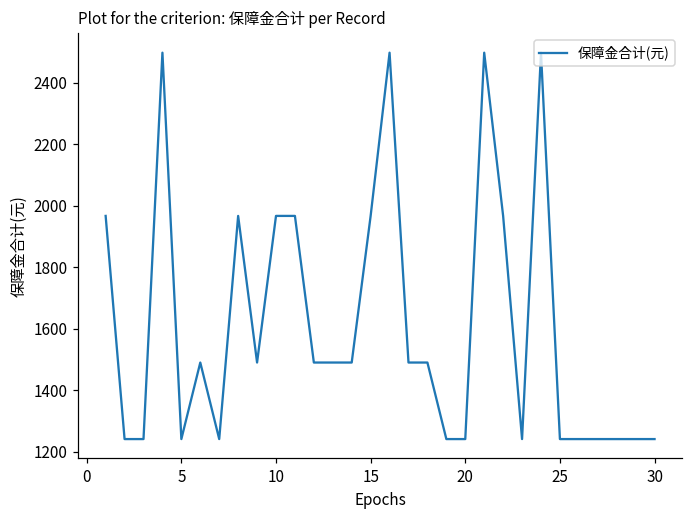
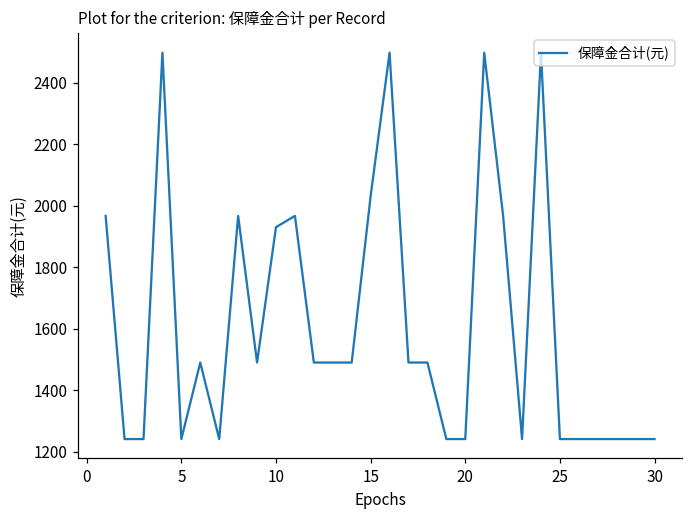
  {
    "5": 1240,
-   "10": 1970,
-   "15": 1970,
+   "10": 1930,
+   "15": 2030,
    "20": 1240,
    "25": 1240,
    "30": 1240
  }
